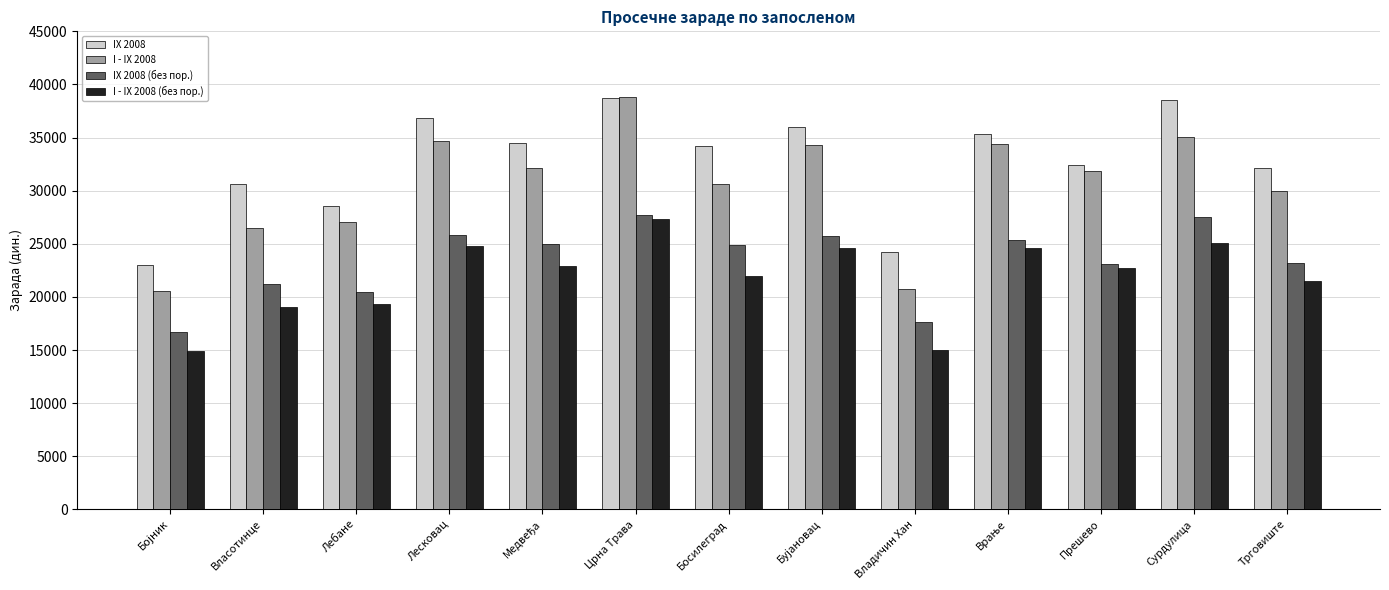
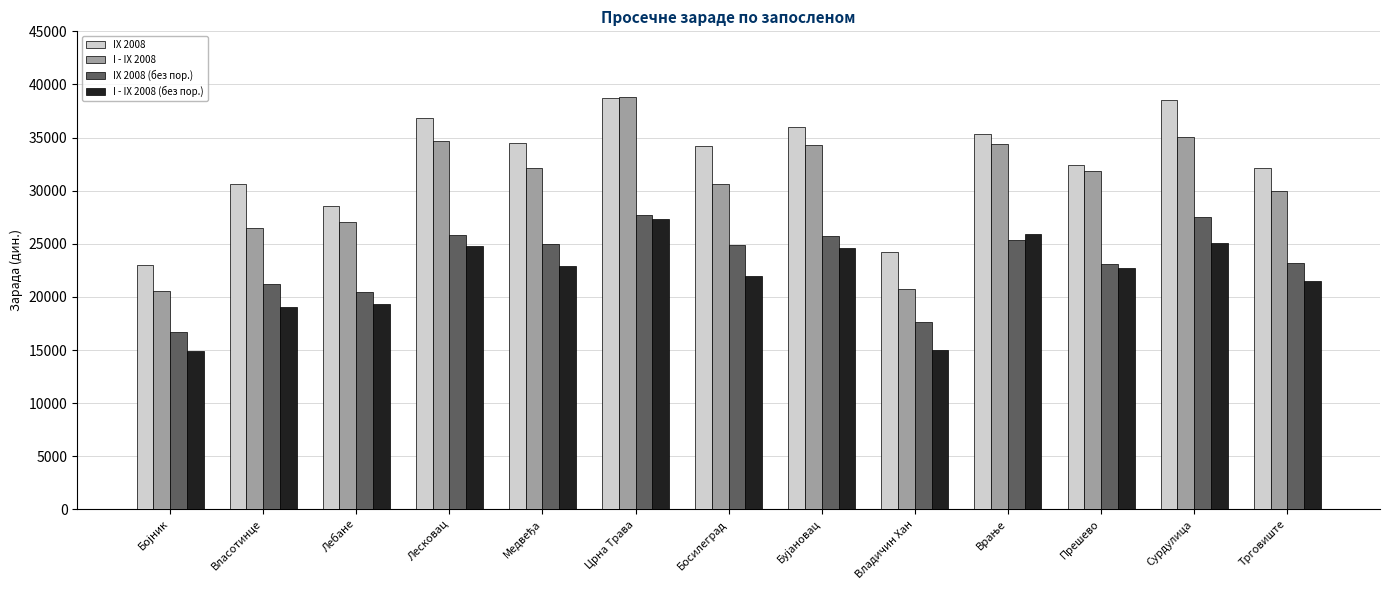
  {
    "IX 2008": {
      "Бојник": 23000,
      "Власотинце": 30700,
      "Лебане": 28500,
      "Лесковац": 36800,
      "Медвеђа": 34500,
      "Црна Трава": 38800,
      "Босилеград": 34200,
      "Бујановац": 36000,
      "Владичин Хан": 24300,
      "Врање": 35300,
      "Прешево": 32400,
      "Сурдулица": 38500,
      "Трговиште": 32100
    },
    "I - IX 2008": {
      "Бојник": 20500,
      "Власотинце": 26500,
      "Лебане": 27000,
      "Лесковац": 34700,
      "Медвеђа": 32100,
      "Црна Трава": 38800,
      "Босилеград": 30600,
      "Бујановац": 34300,
      "Владичин Хан": 20700,
      "Врање": 34400,
      "Прешево": 31800,
      "Сурдулица": 35000,
      "Трговиште": 30000
    },
    "IX 2008 (без пор.)": {
      "Бојник": 16700,
      "Власотинце": 21200,
      "Лебане": 20400,
      "Лесковац": 25900,
      "Медвеђа": 25000,
      "Црна Трава": 27800,
      "Босилеград": 24900,
      "Бујановац": 25700,
      "Владичин Хан": 17700,
      "Врање": 25400,
      "Прешево": 23100,
      "Сурдулица": 27500,
      "Трговиште": 23200
    },
    "I - IX 2008 (без пор.)": {
      "Бојник": 14900,
      "Власотинце": 19000,
      "Лебане": 19300,
      "Лесковац": 24800,
      "Медвеђа": 22900,
      "Црна Трава": 27400,
      "Босилеград": 22000,
      "Бујановац": 24600,
      "Владичин Хан": 15000,
-     "Врање": 24600,
+     "Врање": 25900,
      "Прешево": 22700,
      "Сурдулица": 25100,
      "Трговиште": 21500
    }
  }
